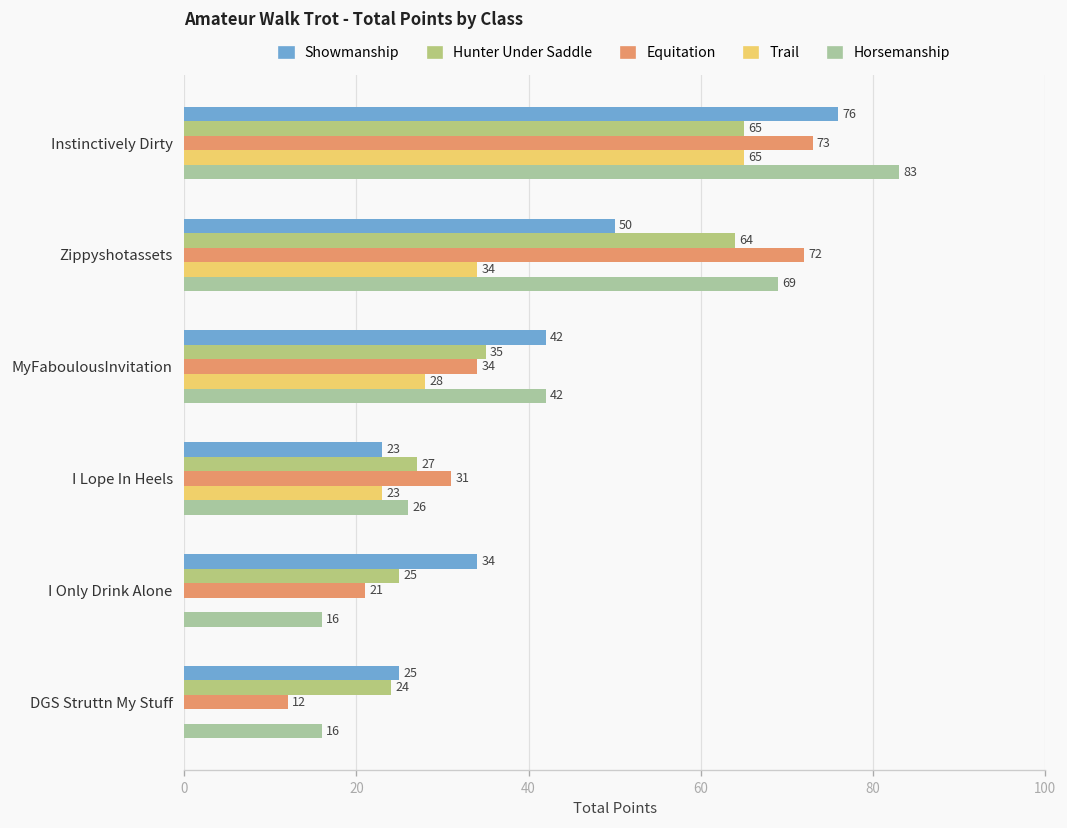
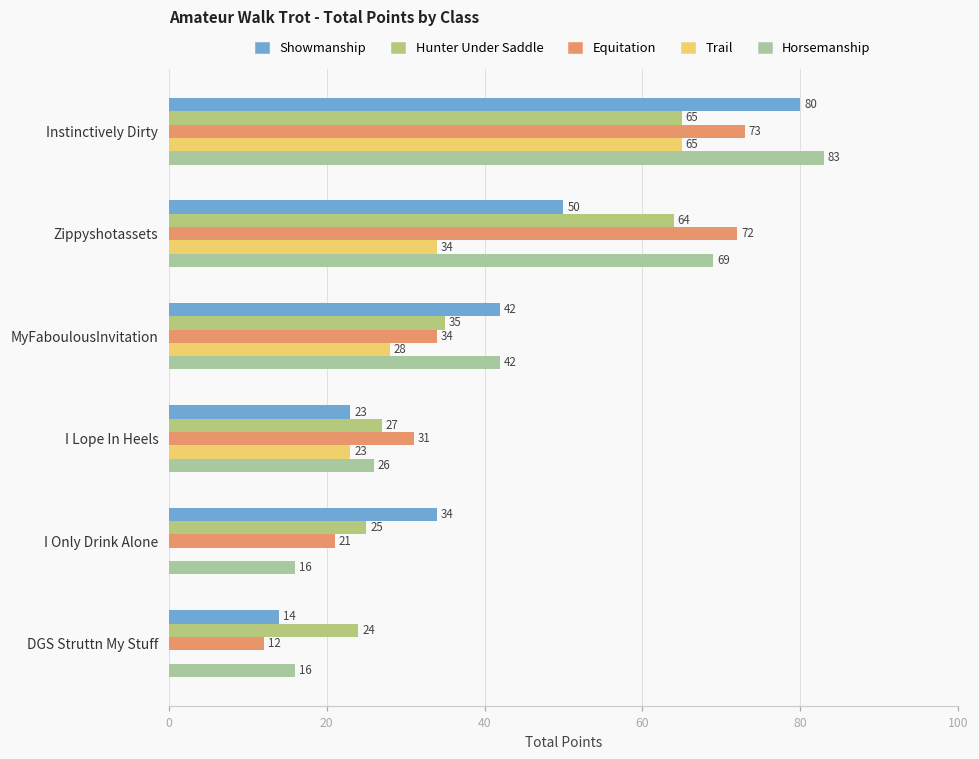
  {
    "Showmanship": {
-     "Instinctively Dirty": 76,
+     "Instinctively Dirty": 80,
      "Zippyshotassets": 50,
      "MyFaboulousInvitation": 42,
      "I Lope In Heels": 23,
      "I Only Drink Alone": 34,
-     "DGS Struttn My Stuff": 25
+     "DGS Struttn My Stuff": 14
    }
  }
